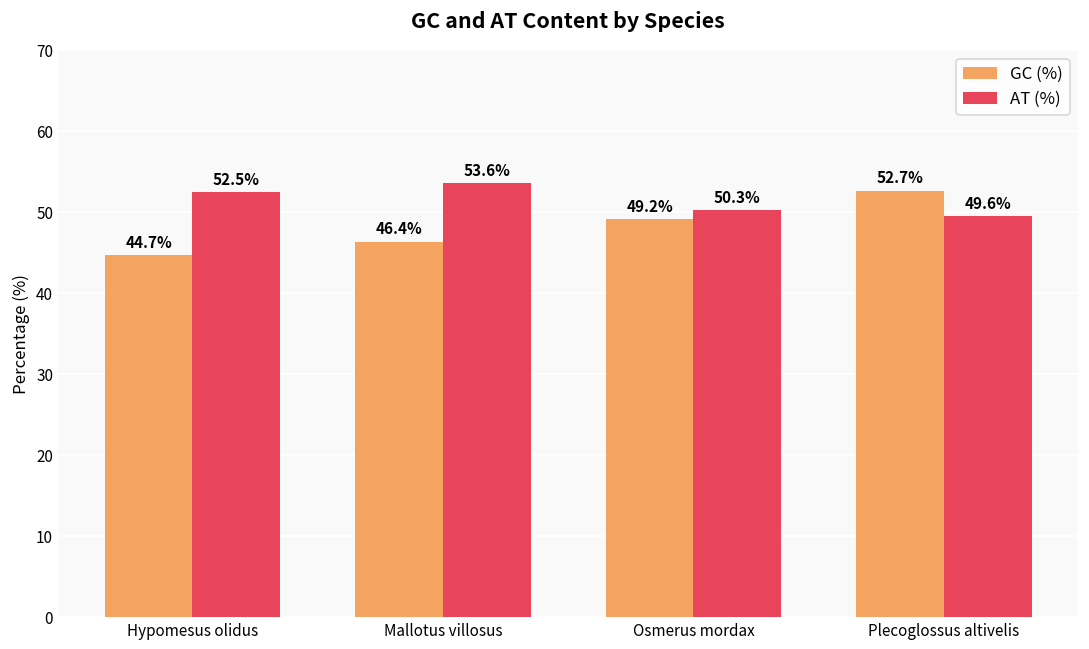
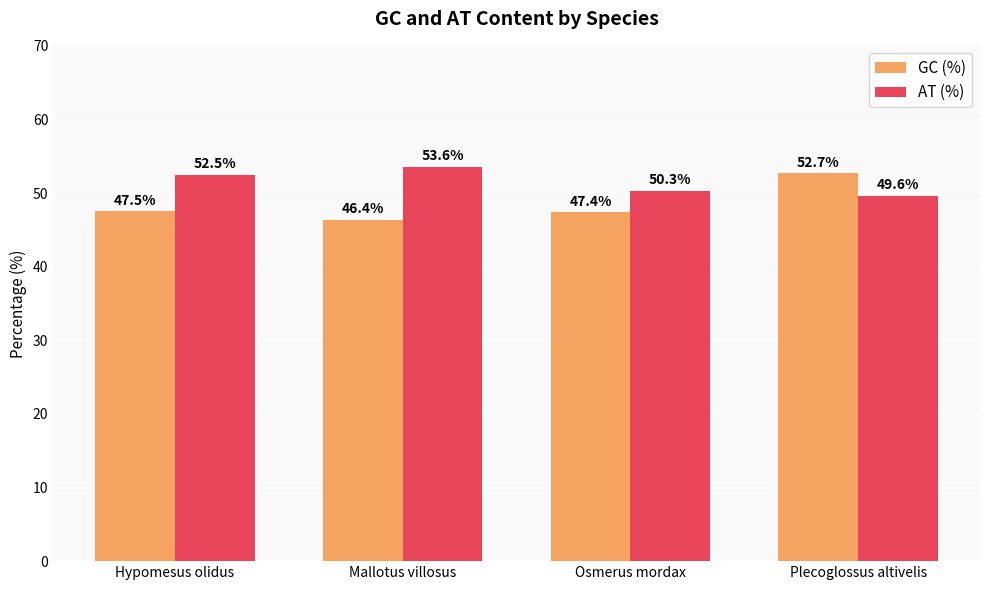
  {
    "GC (%)": {
-     "Hypomesus olidus": "44.7%",
+     "Hypomesus olidus": "47.5%",
      "Mallotus villosus": "46.4%",
-     "Osmerus mordax": "49.2%",
+     "Osmerus mordax": "47.4%",
      "Plecoglossus altivelis": "52.7%"
    },
    "AT (%)": {
      "Hypomesus olidus": "52.5%",
      "Mallotus villosus": "53.6%",
      "Osmerus mordax": "50.3%",
      "Plecoglossus altivelis": "49.6%"
    }
  }
